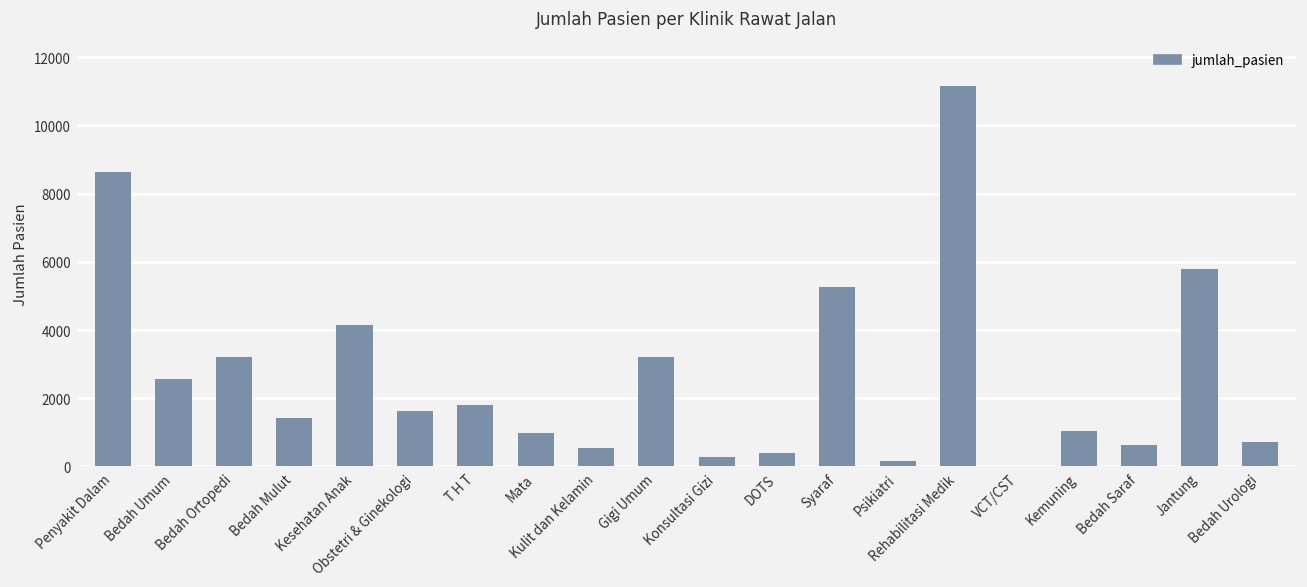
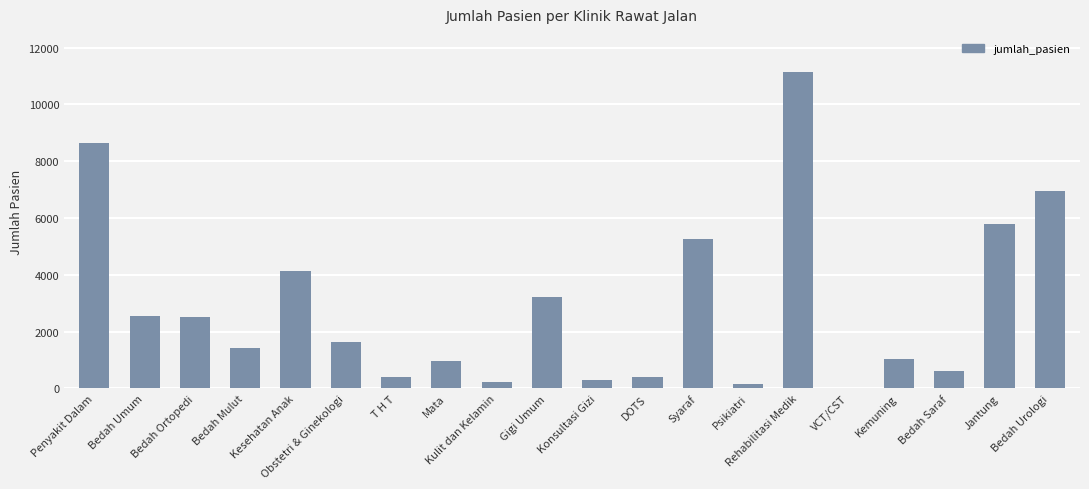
  {
    "Penyakit Dalam": 8600,
    "Bedah Umum": 2600,
-   "Bedah Ortopedi": 3200,
+   "Bedah Ortopedi": 2500,
    "Bedah Mulut": 1400,
    "Kesehatan Anak": 4100,
    "Obstetri & Ginekologi": 1600,
-   "T H T": 1800,
+   "T H T": 400,
    "Mata": 1000,
-   "Kulit dan Kelamin": 500,
+   "Kulit dan Kelamin": 200,
    "Gigi Umum": 3200,
    "Konsultasi Gizi": 300,
    "DOTS": 400,
    "Syaraf": 5300,
    "Psikiatri": 200,
    "Rehabilitasi Medik": 11100,
    "Kemuning": 1000,
    "Bedah Saraf": 600,
    "Jantung": 5800,
-   "Bedah Urologi": 700
+   "Bedah Urologi": 7000
  }
